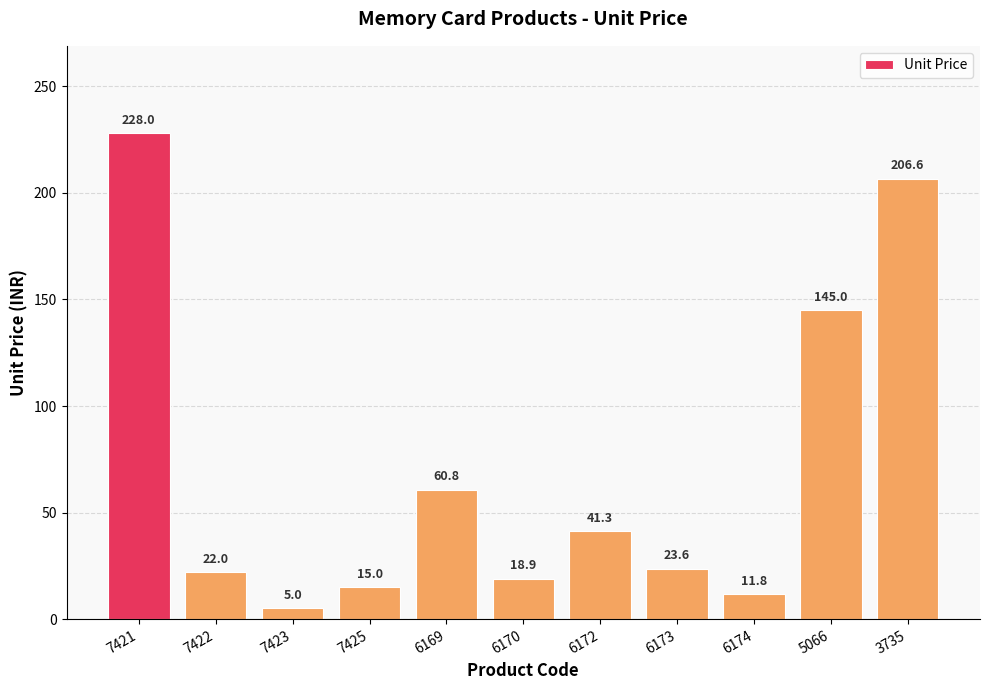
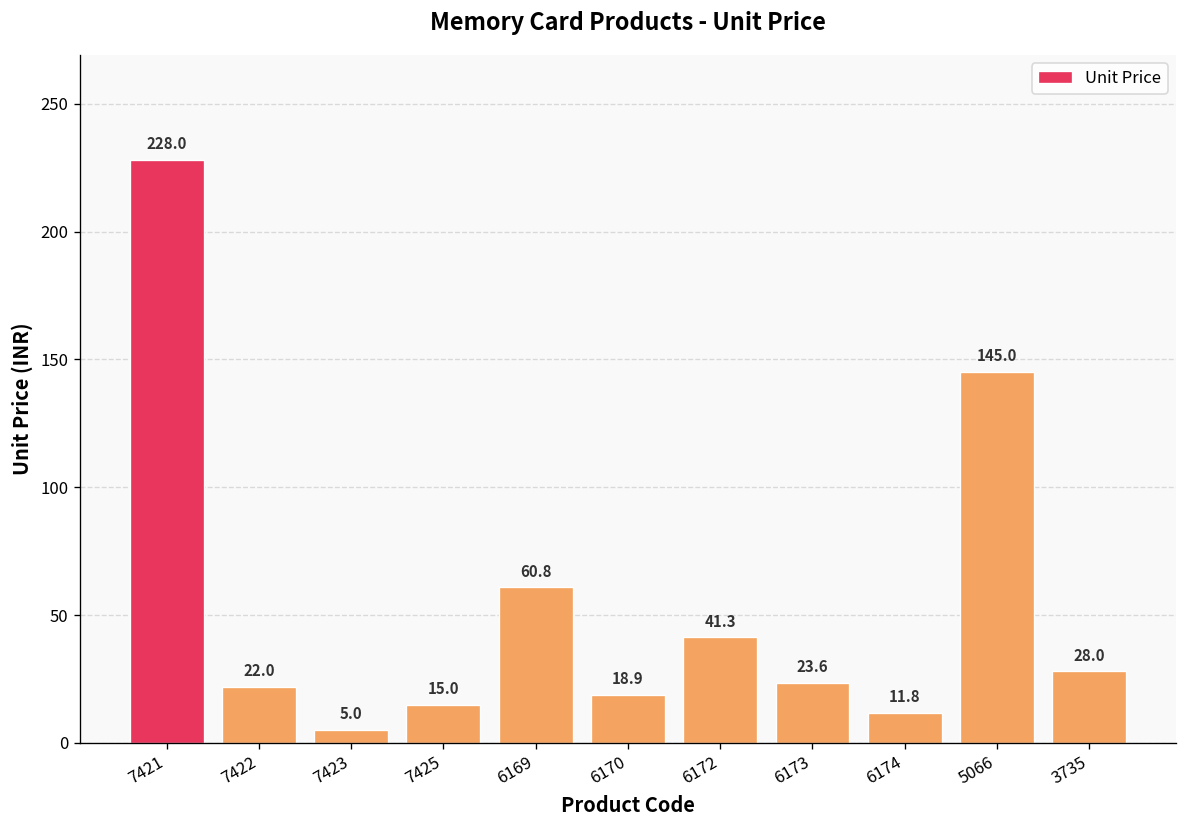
  {
    "7421": 228.0,
    "7422": 22.0,
    "7423": 5.0,
    "7425": 15.0,
    "6169": 60.8,
    "6170": 18.9,
    "6172": 41.3,
    "6173": 23.6,
    "6174": 11.8,
    "5066": 145.0,
-   "3735": 206.6
+   "3735": 28.0
  }
